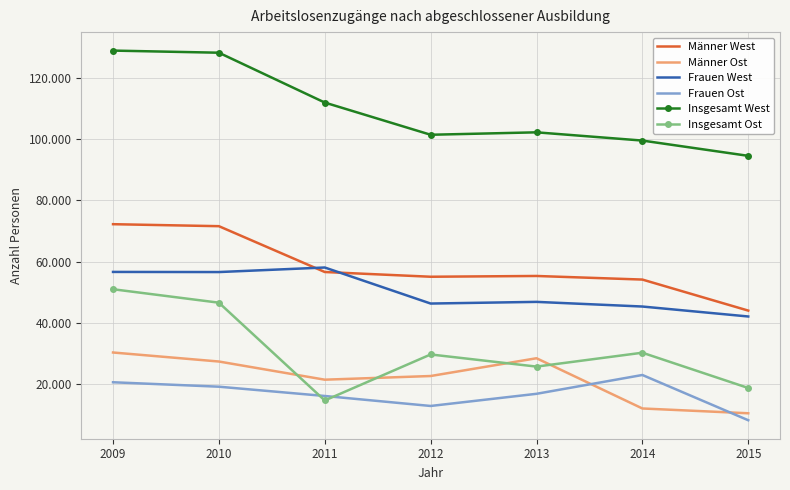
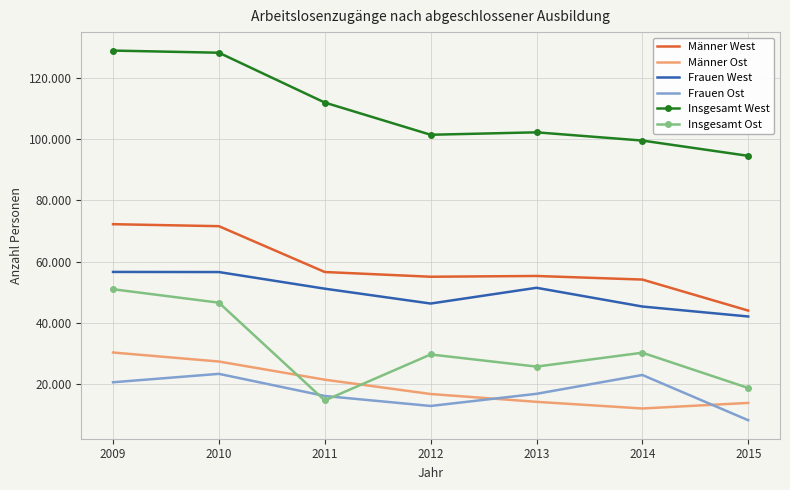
  {
    "Männer West": {
      "2009": 72,
      "2010": 72,
      "2011": 57,
      "2012": 55,
      "2013": 55,
      "2014": 54,
      "2015": 44
    },
    "Männer Ost": {
      "2009": 30,
      "2010": 27,
      "2011": 21,
-     "2012": 23,
-     "2013": 28,
+     "2012": 17,
+     "2013": 14,
      "2014": 12,
-     "2015": 11
+     "2015": 14
    },
    "Frauen West": {
      "2009": 57,
      "2010": 57,
-     "2011": 58,
+     "2011": 51,
      "2012": 46,
-     "2013": 47,
+     "2013": 51,
      "2014": 45,
      "2015": 42
    },
    "Frauen Ost": {
      "2009": 21,
-     "2010": 19,
+     "2010": 23,
      "2011": 16,
      "2012": 13,
      "2013": 17,
      "2014": 23,
      "2015": 8
    },
    "Insgesamt West": {
      "2009": 129,
      "2010": 128,
      "2011": 112,
      "2012": 101,
      "2013": 102,
      "2014": 99,
      "2015": 94
    },
    "Insgesamt Ost": {
      "2009": 51,
      "2010": 47,
      "2011": 15,
      "2012": 30,
      "2013": 26,
      "2014": 30,
      "2015": 19
    }
  }
